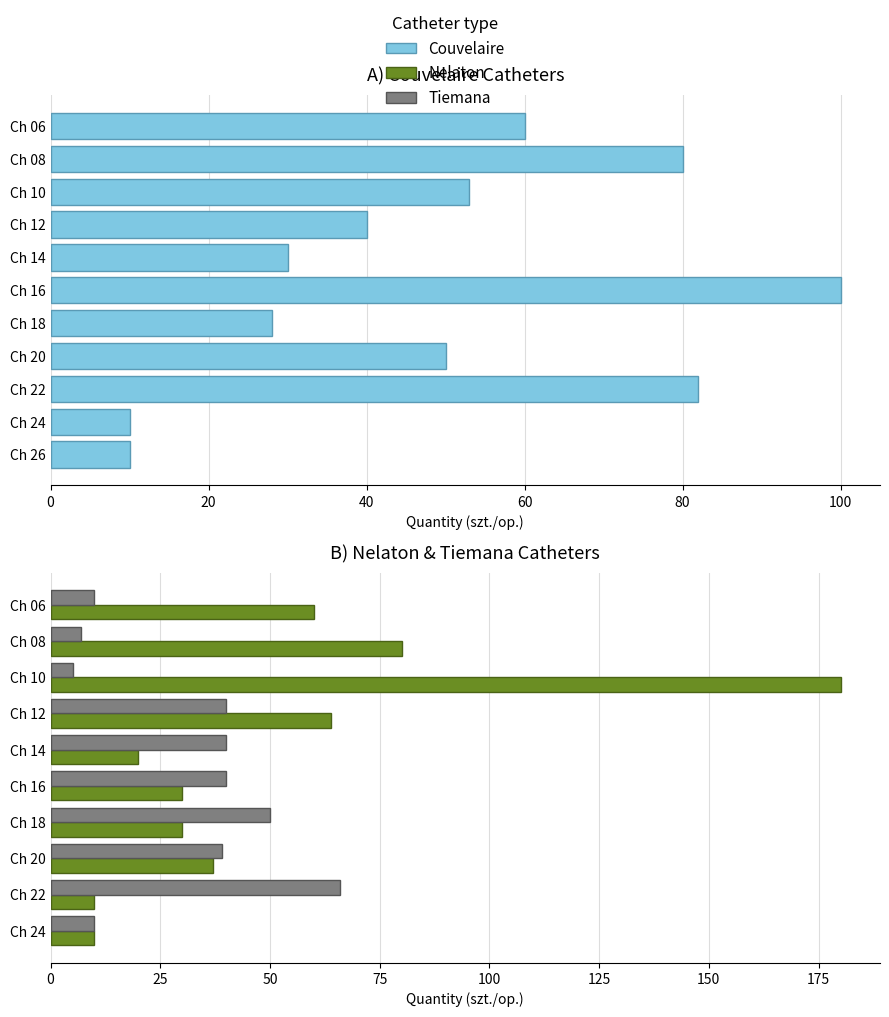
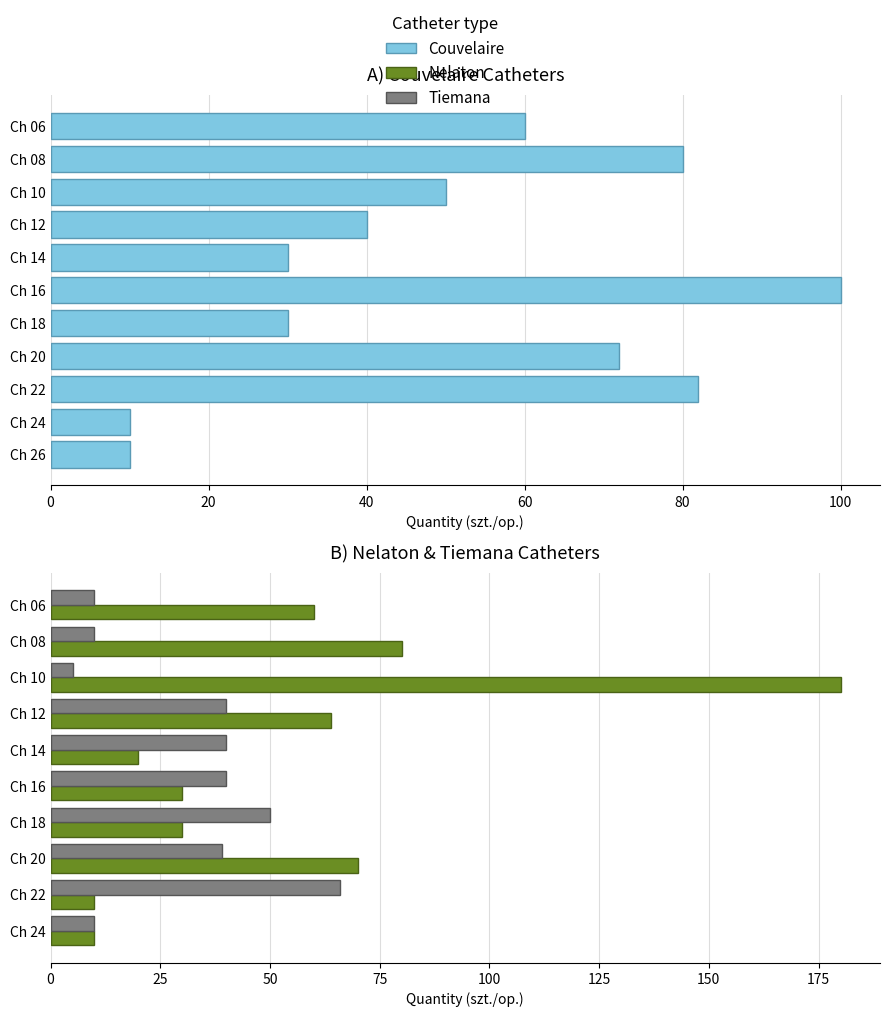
  {
    "A) Couvelaire Catheters": {
      "Ch 06": 60,
      "Ch 08": 80,
-     "Ch 10": 53,
+     "Ch 10": 50,
      "Ch 12": 40,
      "Ch 14": 30,
      "Ch 16": 100,
-     "Ch 18": 28,
-     "Ch 20": 50,
+     "Ch 18": 30,
+     "Ch 20": 72,
      "Ch 22": 82,
      "Ch 24": 10,
      "Ch 26": 10
    },
    "B) Nelaton & Tiemana Catheters": {
      "Nelaton": {
        "Ch 06": 60,
        "Ch 08": 80,
        "Ch 10": 180,
        "Ch 12": 64,
        "Ch 14": 20,
        "Ch 16": 30,
        "Ch 18": 30,
-       "Ch 20": 37,
+       "Ch 20": 70,
        "Ch 22": 10,
        "Ch 24": 10
      },
      "Tiemana": {
        "Ch 06": 10,
-       "Ch 08": 7,
+       "Ch 08": 10,
        "Ch 10": 5,
        "Ch 12": 40,
        "Ch 14": 40,
        "Ch 16": 40,
        "Ch 18": 50,
        "Ch 20": 39,
        "Ch 22": 66,
        "Ch 24": 10
      }
    }
  }
